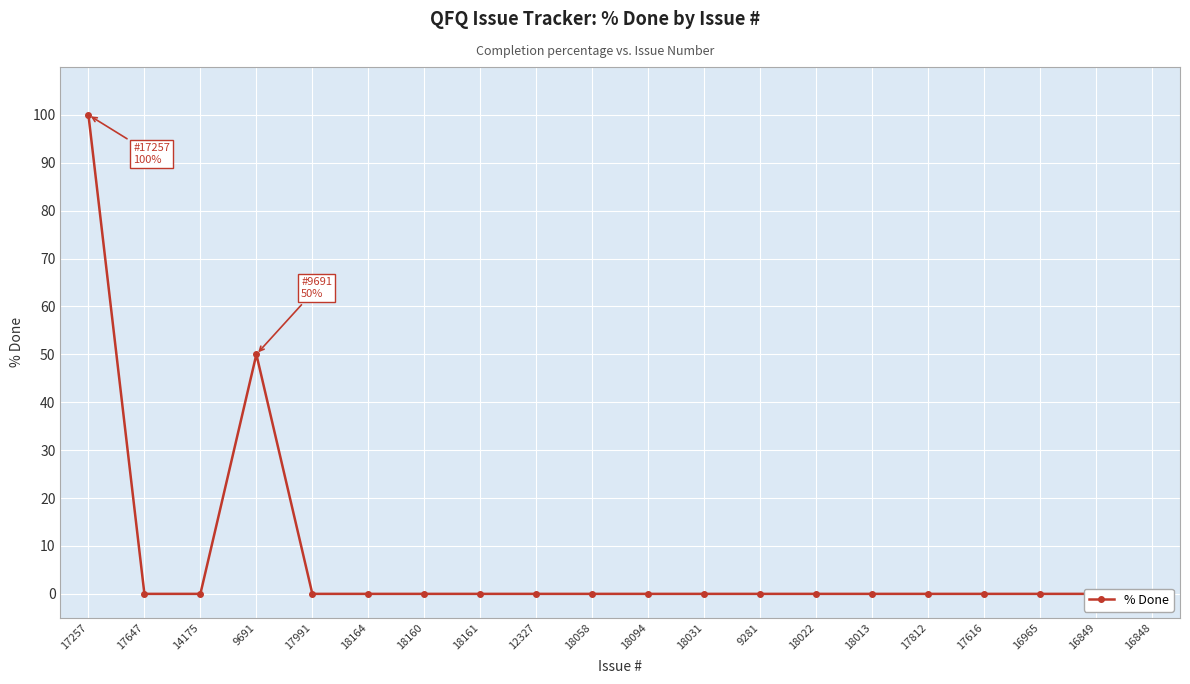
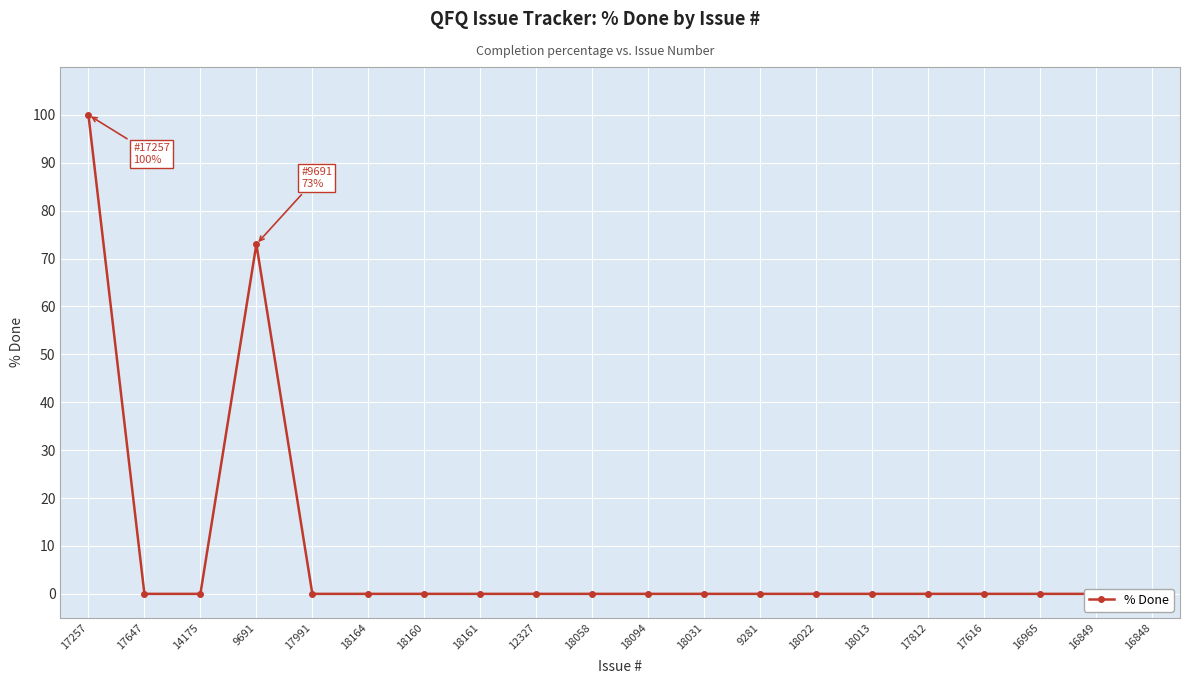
  {
-   "9691": "50%"
+   "9691": "73%"
  }
